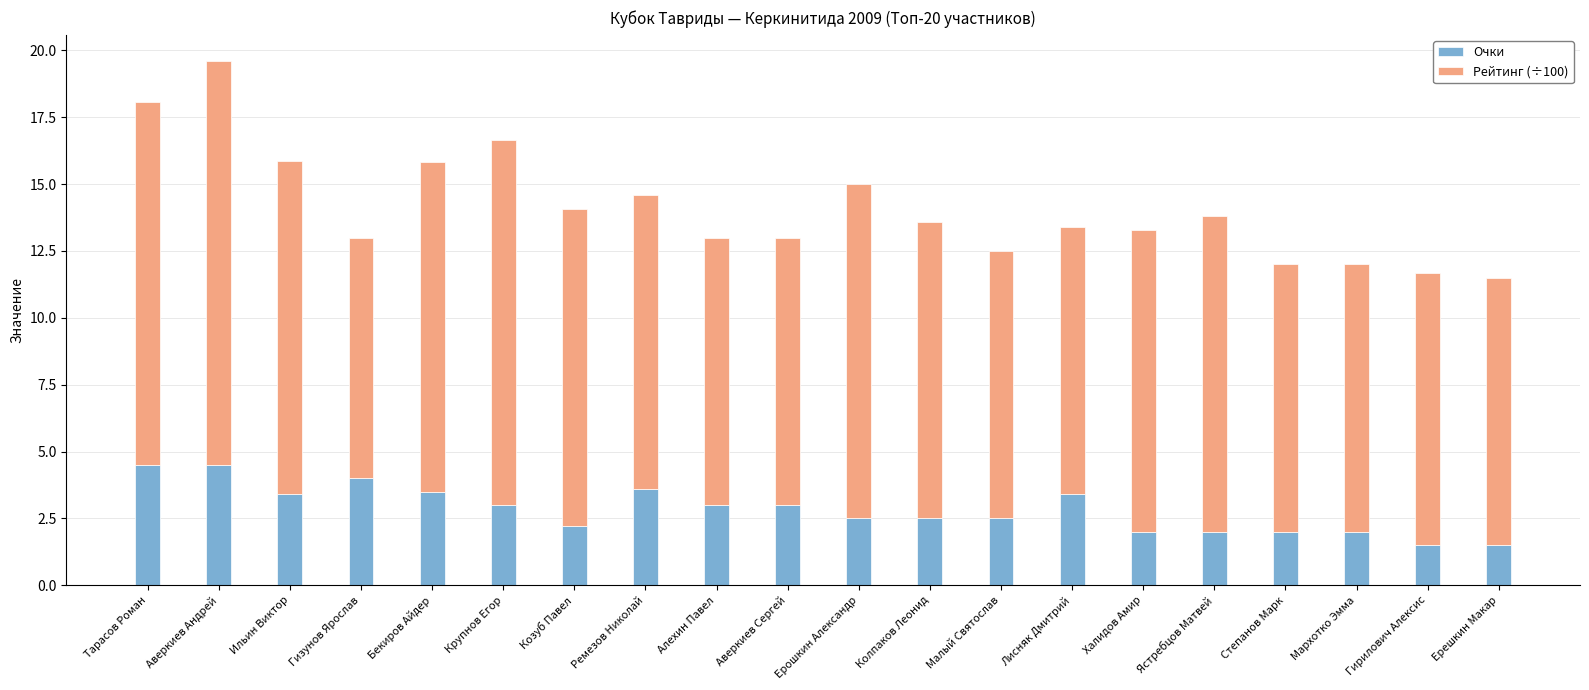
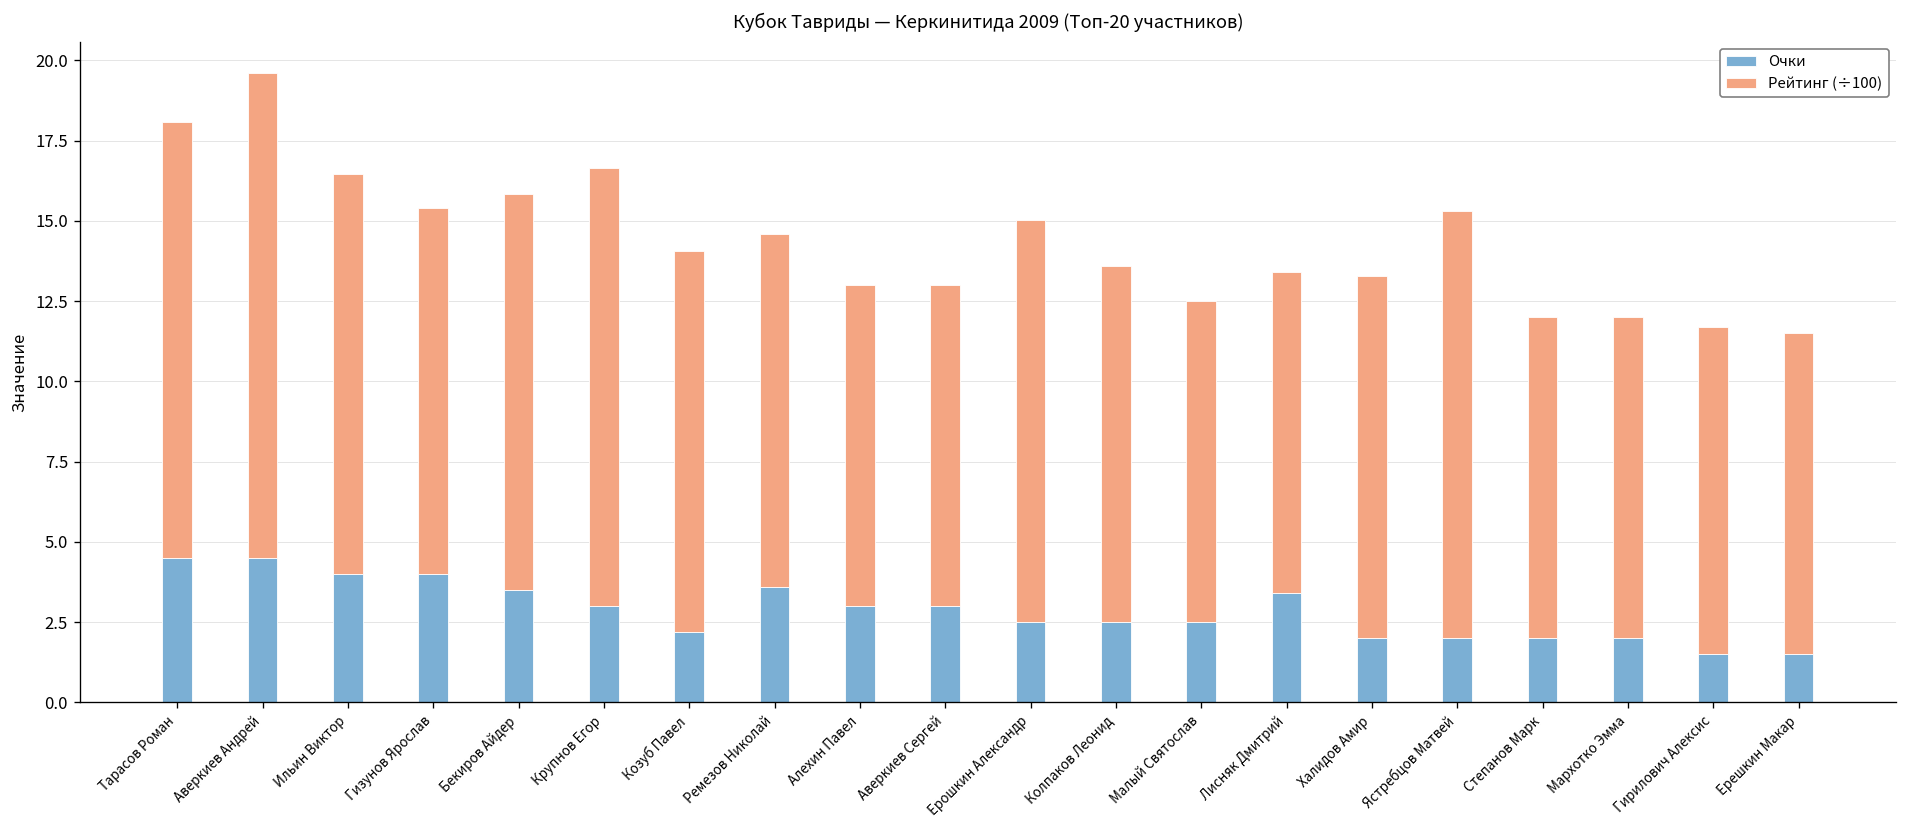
  {
    "Очки": {
      "Тарасов Роман": 4.5,
      "Аверкиев Андрей": 4.5,
-     "Ильин Виктор": 3.4,
+     "Ильин Виктор": 4.0,
      "Гизунов Ярослав": 4.0,
      "Бекиров Айдер": 3.5,
      "Крупнов Егор": 3.0,
      "Козуб Павел": 2.2,
      "Ремезов Николай": 3.6,
      "Алехин Павел": 3.0,
      "Аверкиев Сергей": 3.0,
      "Ерошкин Александр": 2.5,
      "Колпаков Леонид": 2.5,
      "Малый Святослав": 2.5,
      "Лисняк Дмитрий": 3.4,
      "Халидов Амир": 2.0,
      "Ястребцов Матвей": 2.0,
      "Степанов Марк": 2.0,
      "Мархотко Эмма": 2.0,
      "Гирилович Алексис": 1.5,
      "Ерешкин Макар": 1.5
    },
    "Рейтинг (÷100)": {
      "Тарасов Роман": 13.6,
      "Аверкиев Андрей": 15.1,
      "Ильин Виктор": 12.5,
-     "Гизунов Ярослав": 9.0,
+     "Гизунов Ярослав": 11.4,
      "Бекиров Айдер": 12.3,
      "Крупнов Егор": 13.6,
      "Козуб Павел": 11.9,
      "Ремезов Николай": 11.0,
      "Алехин Павел": 10.0,
      "Аверкиев Сергей": 10.0,
      "Ерошкин Александр": 12.5,
      "Колпаков Леонид": 11.1,
      "Малый Святослав": 10.0,
      "Лисняк Дмитрий": 10.0,
      "Халидов Амир": 11.3,
-     "Ястребцов Матвей": 11.8,
+     "Ястребцов Матвей": 13.3,
      "Степанов Марк": 10.0,
      "Мархотко Эмма": 10.0,
      "Гирилович Алексис": 10.2,
      "Ерешкин Макар": 10.0
    }
  }
